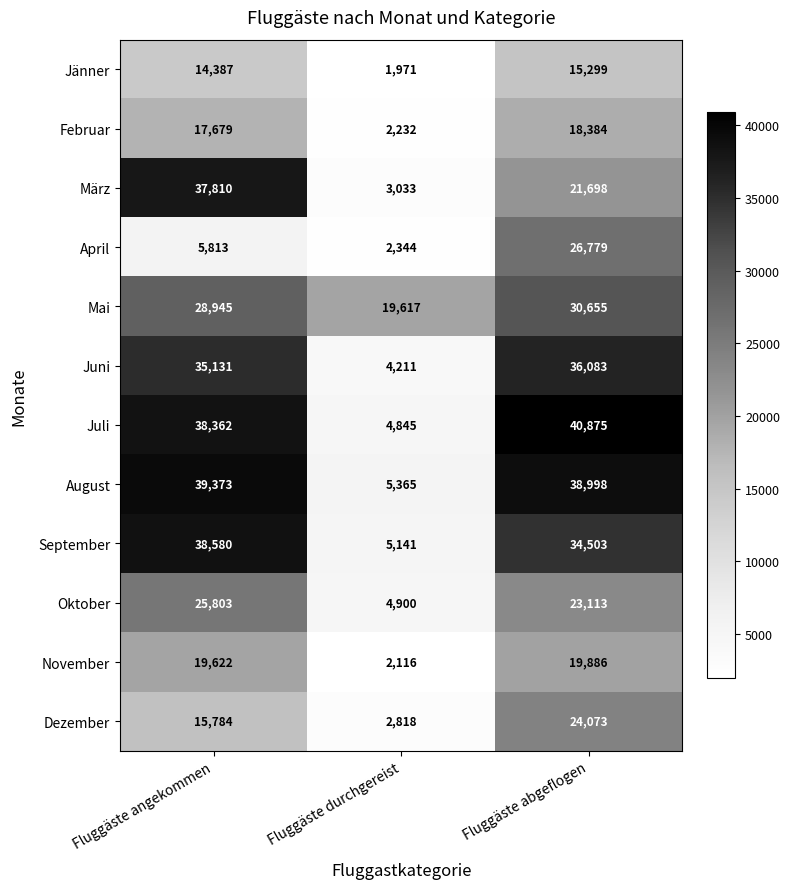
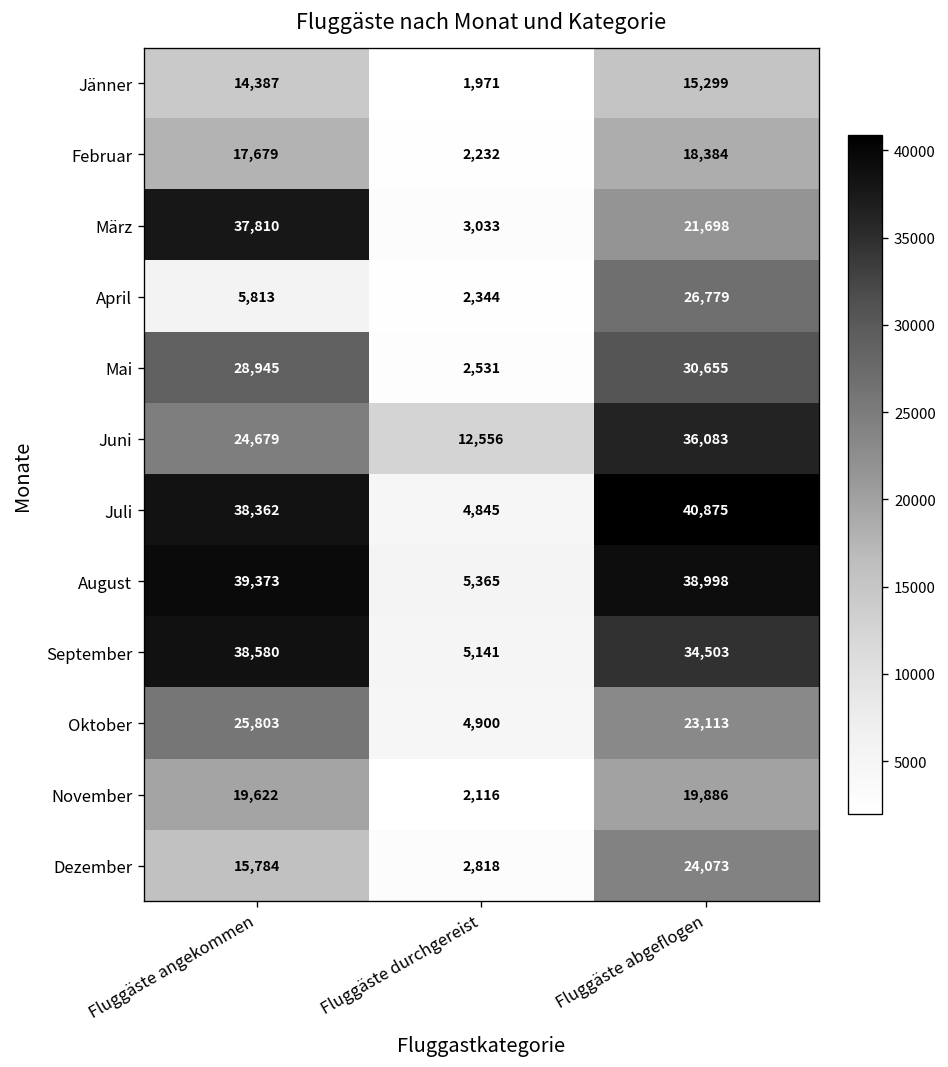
  {
    "Jänner": {
      "Fluggäste angekommen": "14,387",
      "Fluggäste durchgereist": "1,971",
      "Fluggäste abgeflogen": "15,299"
    },
    "Februar": {
      "Fluggäste angekommen": "17,679",
      "Fluggäste durchgereist": "2,232",
      "Fluggäste abgeflogen": "18,384"
    },
    "März": {
      "Fluggäste angekommen": "37,810",
      "Fluggäste durchgereist": "3,033",
      "Fluggäste abgeflogen": "21,698"
    },
    "April": {
      "Fluggäste angekommen": "5,813",
      "Fluggäste durchgereist": "2,344",
      "Fluggäste abgeflogen": "26,779"
    },
    "Mai": {
      "Fluggäste angekommen": "28,945",
-     "Fluggäste durchgereist": "19,617",
+     "Fluggäste durchgereist": "2,531",
      "Fluggäste abgeflogen": "30,655"
    },
    "Juni": {
-     "Fluggäste angekommen": "35,131",
-     "Fluggäste durchgereist": "4,211",
+     "Fluggäste angekommen": "24,679",
+     "Fluggäste durchgereist": "12,556",
      "Fluggäste abgeflogen": "36,083"
    },
    "Juli": {
      "Fluggäste angekommen": "38,362",
      "Fluggäste durchgereist": "4,845",
      "Fluggäste abgeflogen": "40,875"
    },
    "August": {
      "Fluggäste angekommen": "39,373",
      "Fluggäste durchgereist": "5,365",
      "Fluggäste abgeflogen": "38,998"
    },
    "September": {
      "Fluggäste angekommen": "38,580",
      "Fluggäste durchgereist": "5,141",
      "Fluggäste abgeflogen": "34,503"
    },
    "Oktober": {
      "Fluggäste angekommen": "25,803",
      "Fluggäste durchgereist": "4,900",
      "Fluggäste abgeflogen": "23,113"
    },
    "November": {
      "Fluggäste angekommen": "19,622",
      "Fluggäste durchgereist": "2,116",
      "Fluggäste abgeflogen": "19,886"
    },
    "Dezember": {
      "Fluggäste angekommen": "15,784",
      "Fluggäste durchgereist": "2,818",
      "Fluggäste abgeflogen": "24,073"
    }
  }
